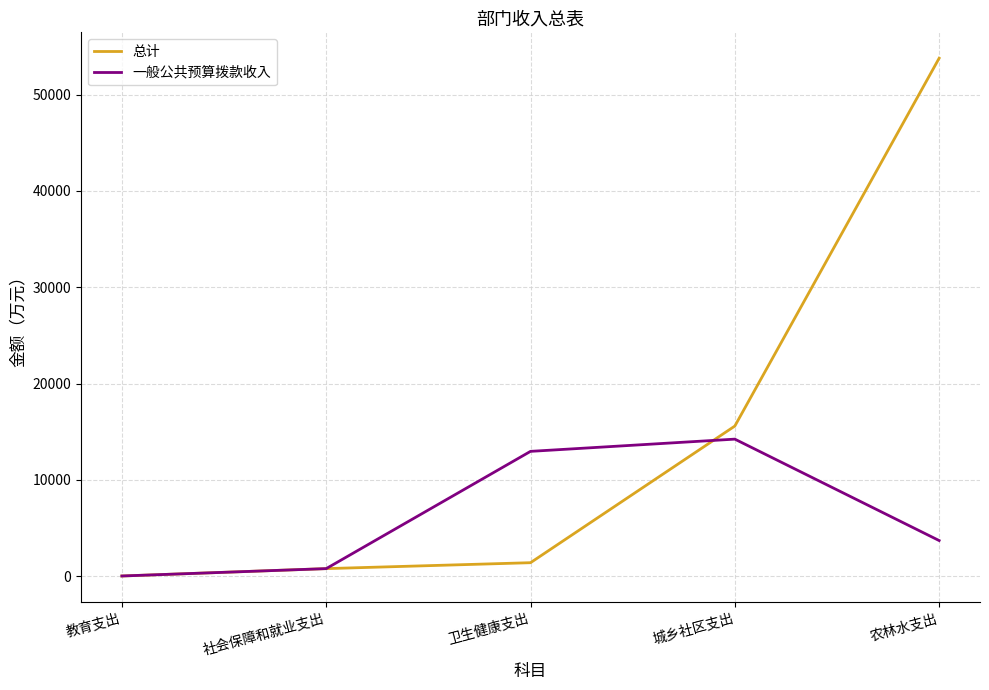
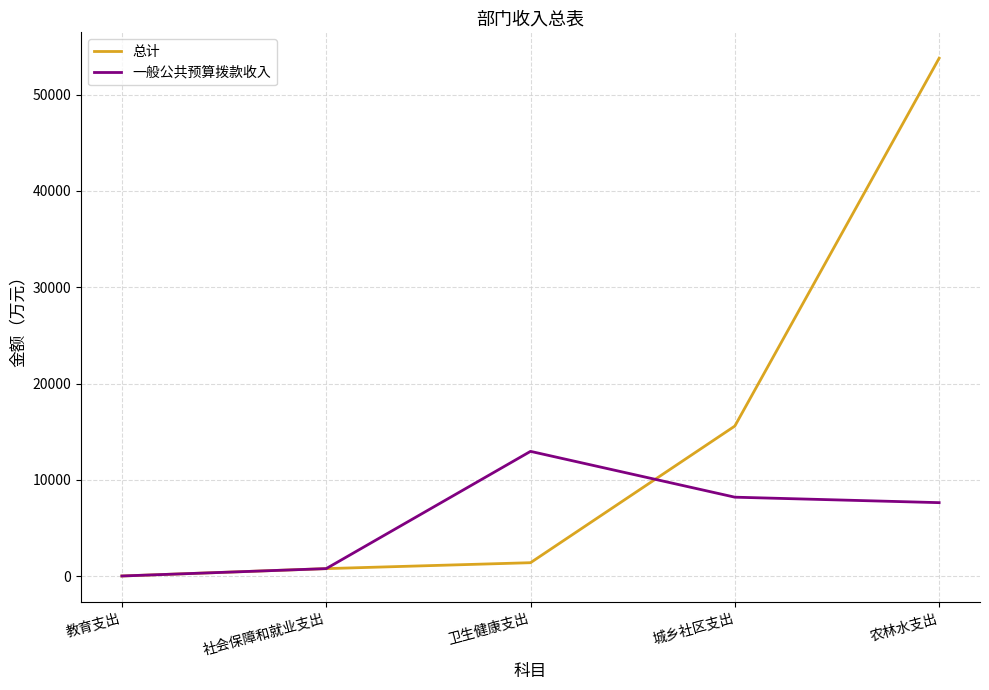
  {
    "总计": {
      "卫生健康支出": 1000,
      "城乡社区支出": 16000,
      "农林水支出": 54000
    },
    "一般公共预算拨款收入": {
      "卫生健康支出": 13000,
-     "城乡社区支出": 14000,
-     "农林水支出": 4000
+     "城乡社区支出": 8000,
+     "农林水支出": 8000
    }
  }
